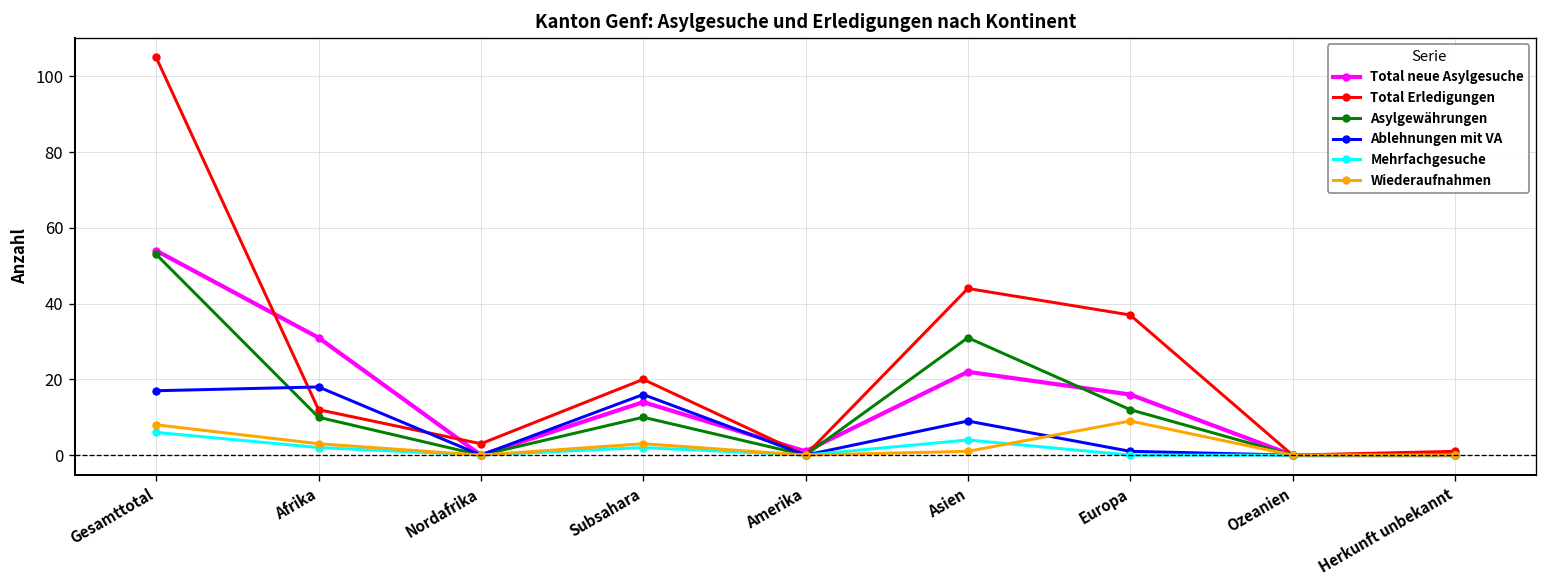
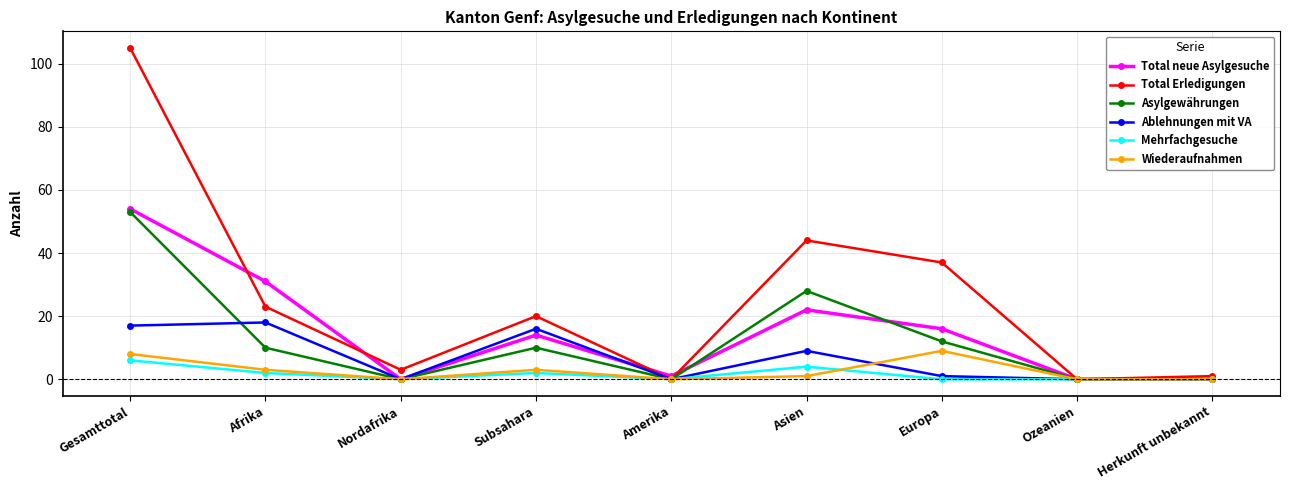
  {
    "Total neue Asylgesuche": {
      "Gesamttotal": 54,
      "Afrika": 31,
      "Subsahara": 14,
      "Amerika": 1,
      "Asien": 22,
      "Europa": 16
    },
    "Total Erledigungen": {
      "Gesamttotal": 105,
-     "Afrika": 12,
+     "Afrika": 23,
      "Nordafrika": 3,
      "Subsahara": 20,
      "Asien": 44,
      "Europa": 37,
      "Herkunft unbekannt": 1
    },
    "Asylgewährungen": {
      "Gesamttotal": 53,
      "Afrika": 10,
      "Subsahara": 10,
-     "Asien": 31,
+     "Asien": 28,
      "Europa": 12
    },
    "Ablehnungen mit VA": {
      "Gesamttotal": 17,
      "Afrika": 18,
      "Subsahara": 16,
      "Asien": 9,
      "Europa": 1
    },
    "Mehrfachgesuche": {
      "Gesamttotal": 6,
      "Afrika": 2,
      "Subsahara": 2,
      "Asien": 4,
      "Europa": 0
    },
    "Wiederaufnahmen": {
      "Gesamttotal": 8,
      "Afrika": 3,
      "Subsahara": 3,
      "Asien": 1,
      "Europa": 9
    }
  }
